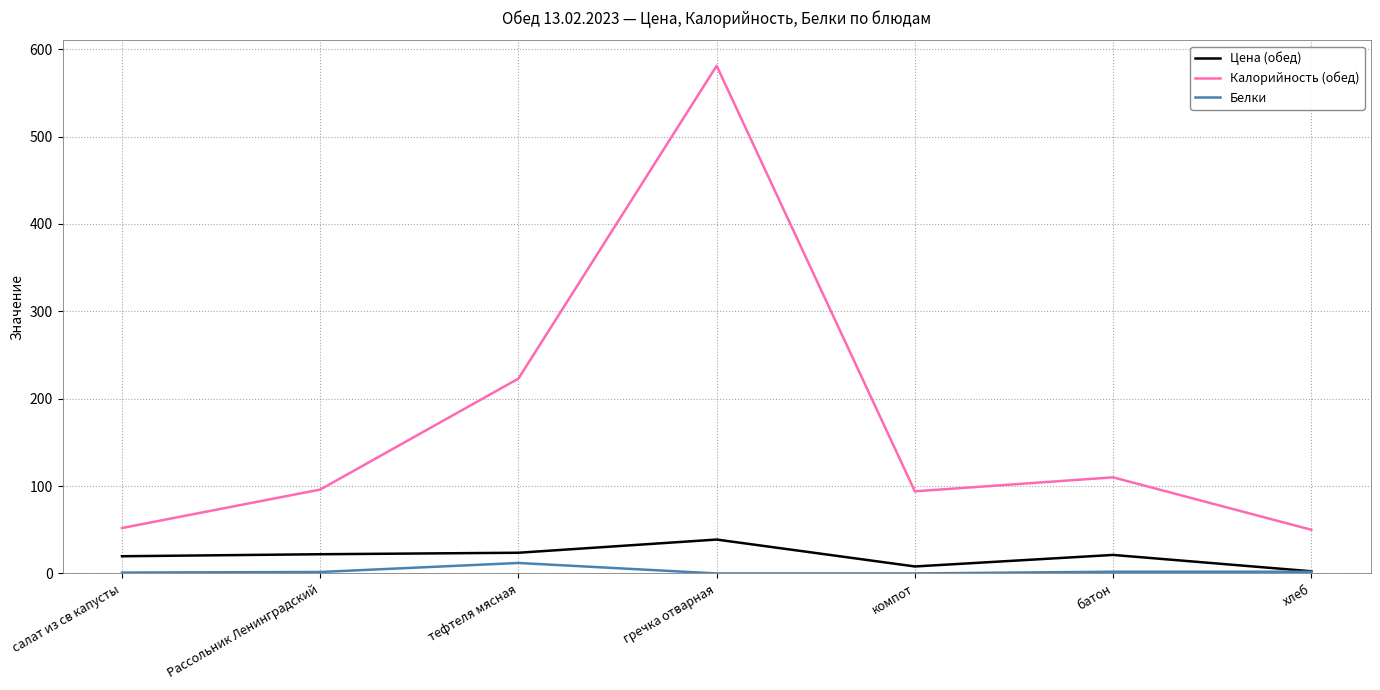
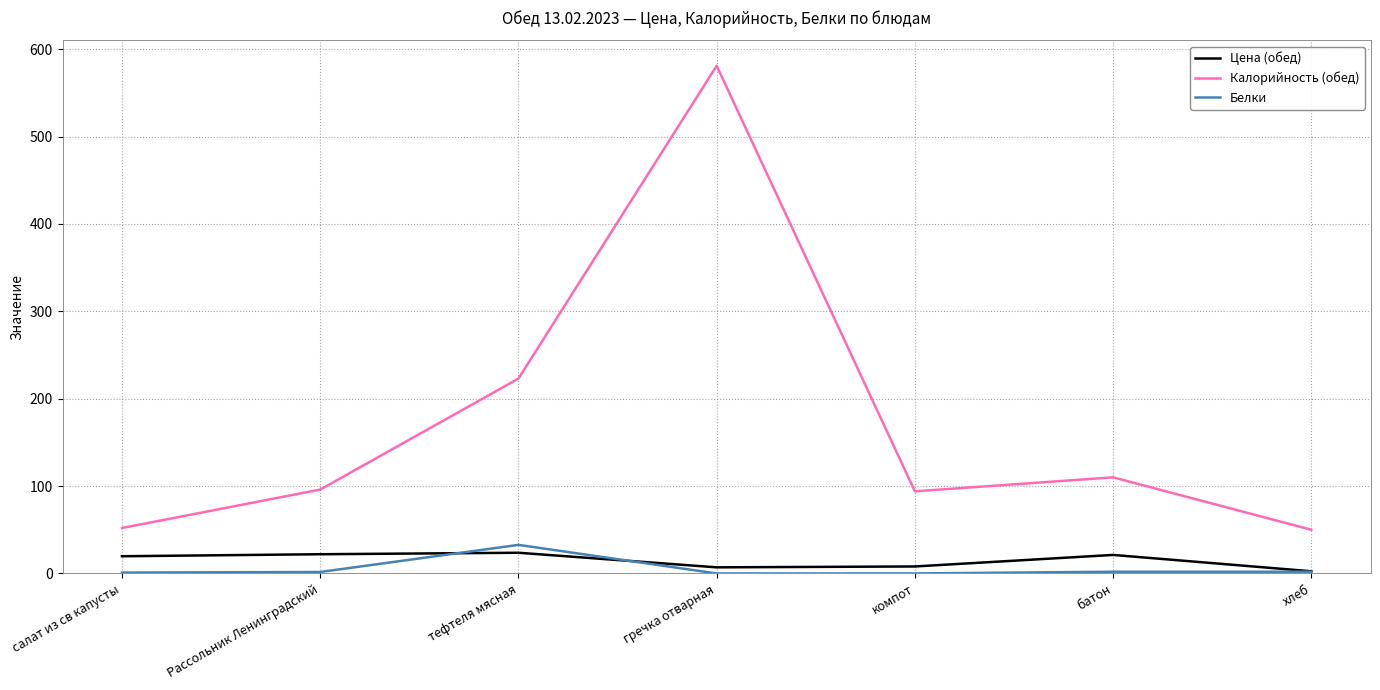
  {
    "Цена (обед)": {
      "салат из св капусты": 20,
      "Рассольник Ленинградский": 20,
      "тефтеля мясная": 20,
-     "гречка отварная": 40,
+     "гречка отварная": 10,
      "компот": 10,
      "батон": 20
    },
    "Калорийность (обед)": {
      "салат из св капусты": 50,
      "Рассольник Ленинградский": 100,
      "тефтеля мясная": 220,
      "гречка отварная": 580,
      "компот": 90,
      "батон": 110,
      "хлеб": 50
    },
    "Белки": {
      "салат из св капусты": 0,
      "Рассольник Ленинградский": 0,
-     "тефтеля мясная": 10,
+     "тефтеля мясная": 30,
      "гречка отварная": 0,
      "компот": 0,
      "батон": 0
    }
  }
